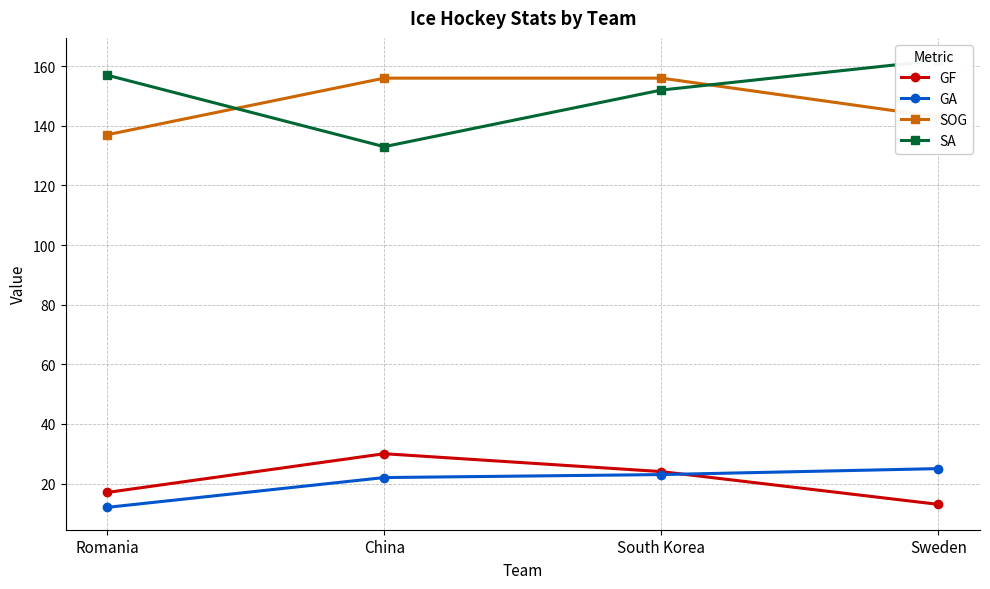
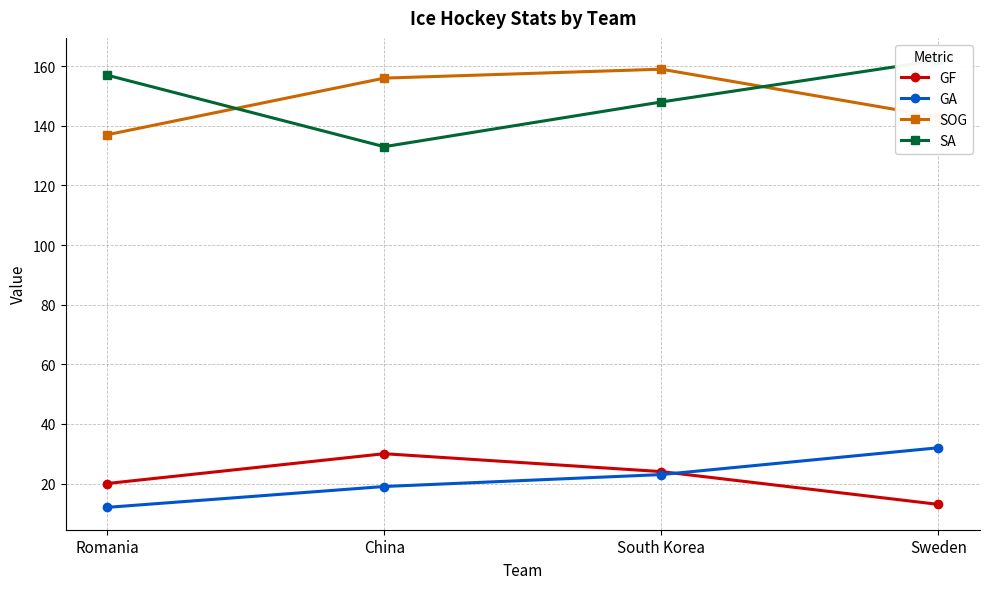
  {
    "GF": {
-     "Romania": 17,
+     "Romania": 20,
      "China": 30,
      "South Korea": 24,
      "Sweden": 13
    },
    "GA": {
      "Romania": 12,
-     "China": 22,
+     "China": 19,
      "South Korea": 23,
-     "Sweden": 25
+     "Sweden": 32
    },
    "SOG": {
      "Romania": 137,
      "China": 156,
-     "South Korea": 156
+     "South Korea": 159
    },
    "SA": {
      "Romania": 157,
      "China": 133,
-     "South Korea": 152
+     "South Korea": 148
    }
  }
